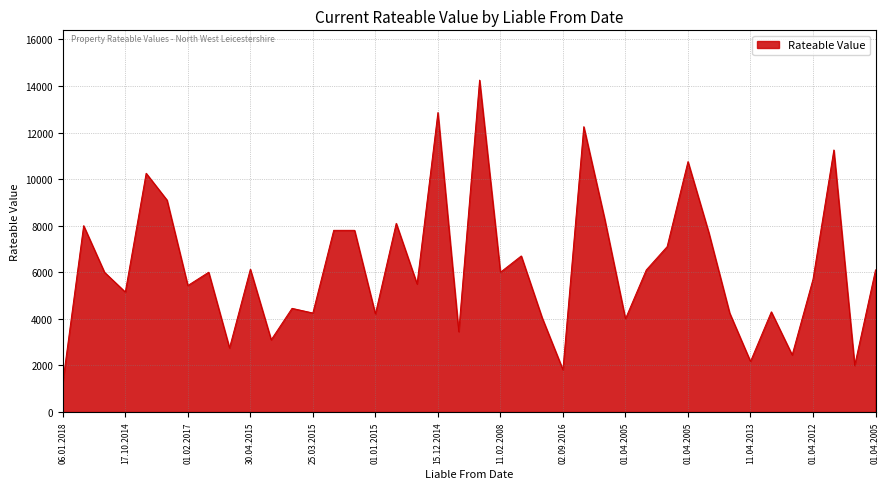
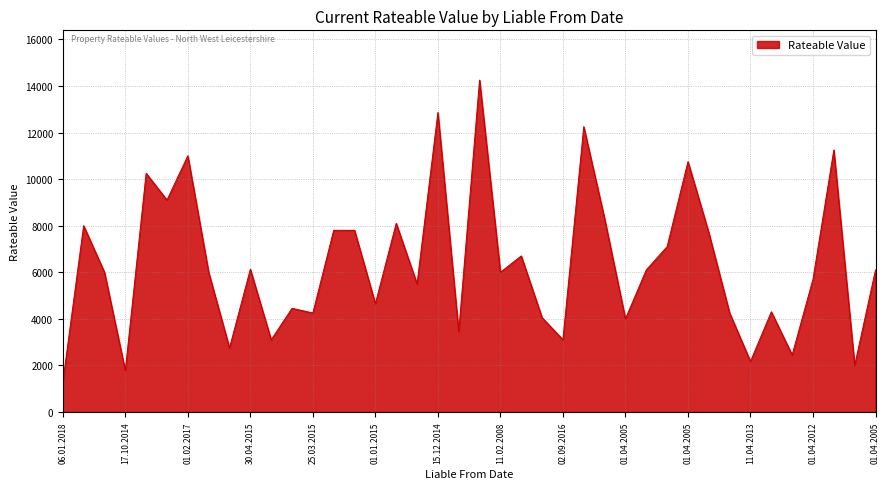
  {
    "06.01.2018": 1300,
-   "17.10.2014": 5100,
-   "01.02.2017": 5400,
+   "17.10.2014": 1800,
+   "01.02.2017": 11000,
    "30.04.2015": 6100,
    "25.03.2015": 4300,
-   "01.01.2015": 4200,
+   "01.01.2015": 4700,
    "15.12.2014": 12900,
    "11.02.2008": 6000,
-   "02.09.2016": 1800,
+   "02.09.2016": 3100,
    "11.04.2013": 2200,
    "01.04.2012": 5700
  }
